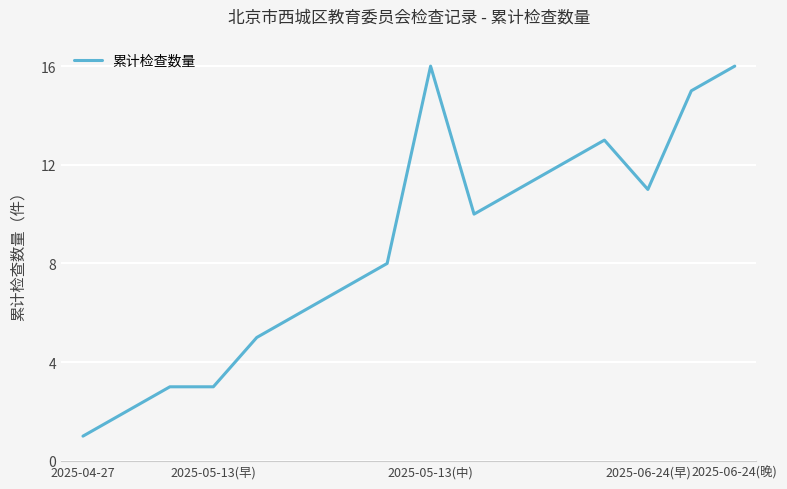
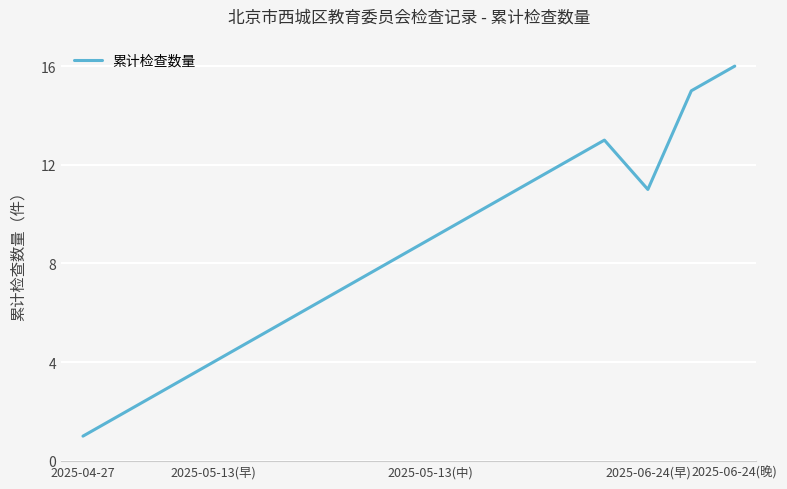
  {
    "2025-04-27": 1,
-   "2025-05-13(早)": 3,
-   "2025-05-13(中)": 16,
+   "2025-05-13(早)": 4,
+   "2025-05-13(中)": 9,
    "2025-06-24(早)": 11,
    "2025-06-24(晚)": 16
  }
